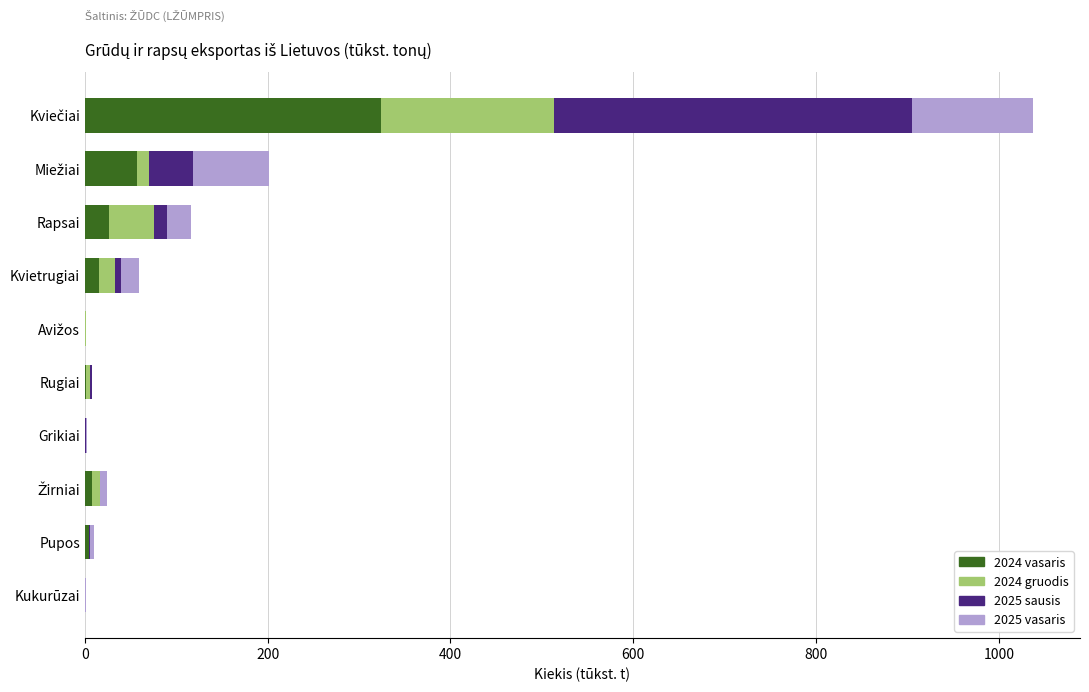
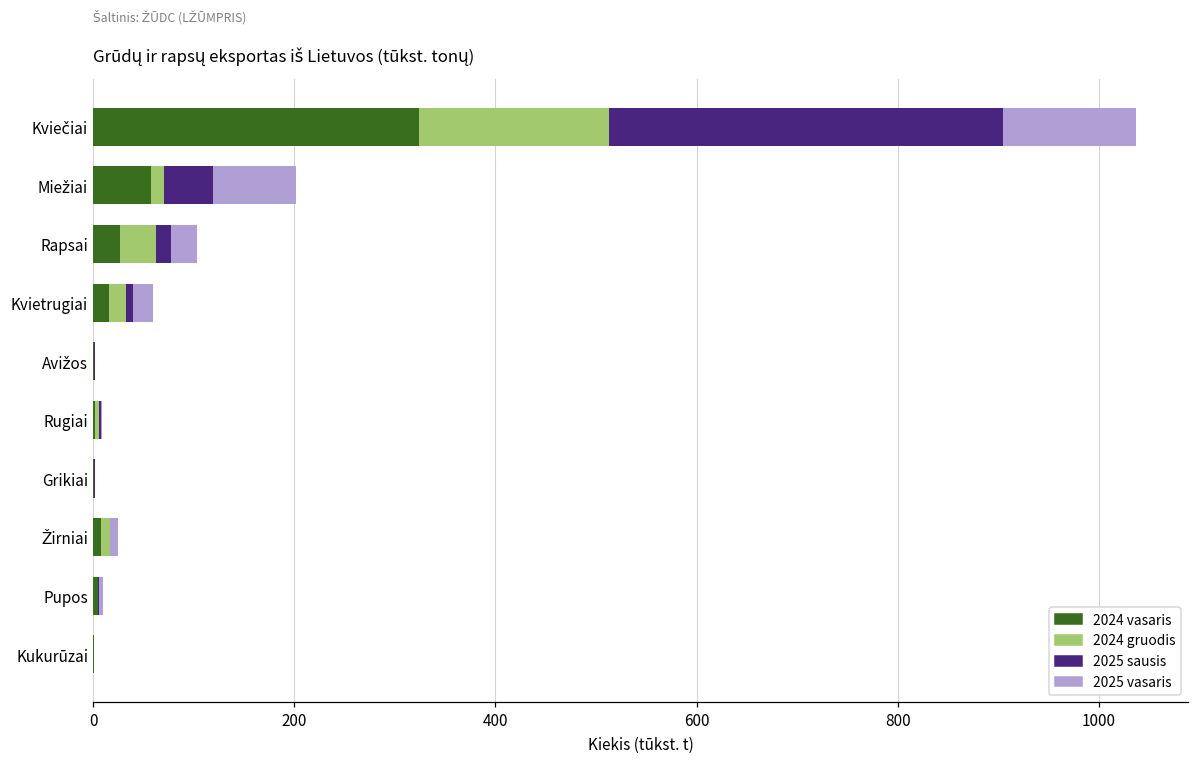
  {
    "2024 vasaris": {
      "Kviečiai": 320,
      "Miežiai": 60,
      "Rapsai": 30,
      "Kvietrugiai": 20,
      "Žirniai": 10,
      "Pupos": 0
    },
    "2024 gruodis": {
      "Kviečiai": 190,
      "Miežiai": 10,
-     "Rapsai": 50,
+     "Rapsai": 40,
      "Kvietrugiai": 20,
      "Rugiai": 0,
      "Žirniai": 10,
      "Pupos": 0
    },
    "2025 sausis": {
      "Kviečiai": 390,
      "Miežiai": 50,
      "Rapsai": 10,
      "Kvietrugiai": 10,
      "Žirniai": 0
    },
    "2025 vasaris": {
      "Kviečiai": 130,
      "Miežiai": 80,
      "Rapsai": 30,
      "Kvietrugiai": 20,
      "Žirniai": 10,
      "Pupos": 0
    }
  }
